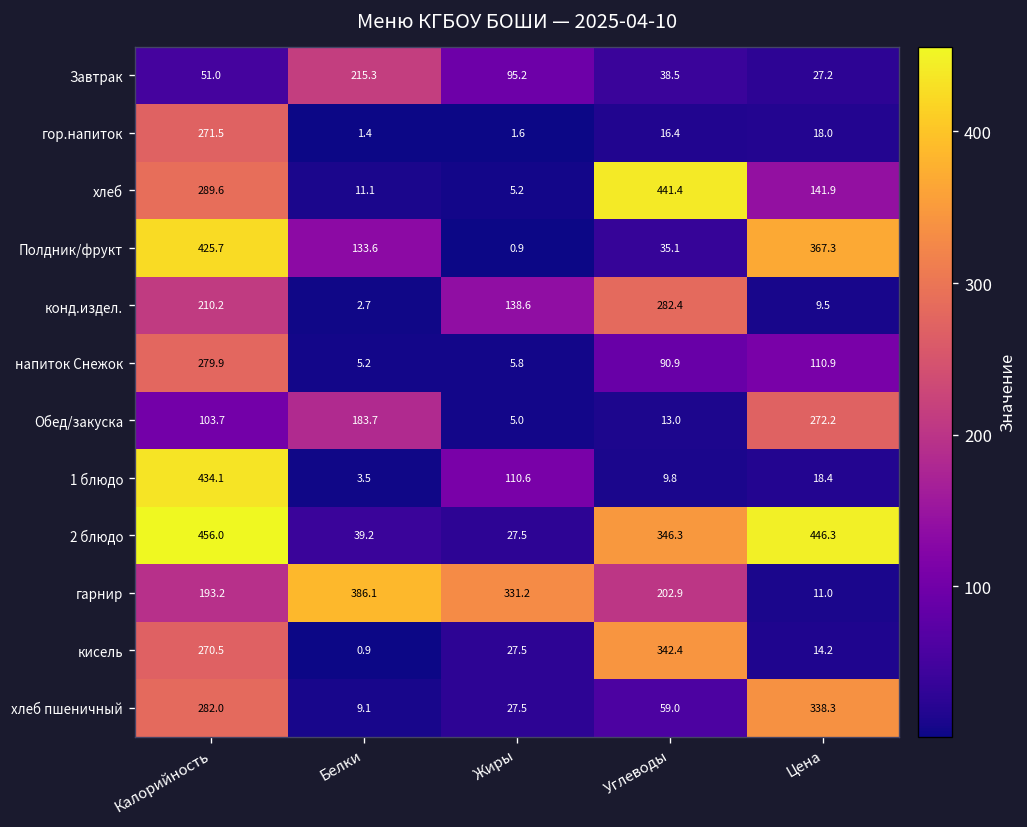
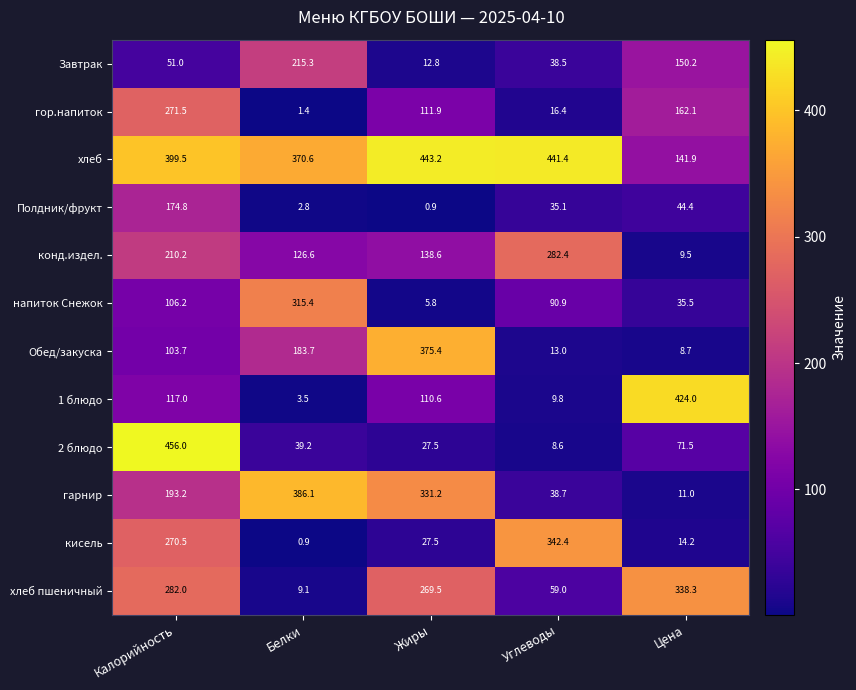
  {
    "Завтрак": {
      "Калорийность": 51.0,
      "Белки": 215.3,
-     "Жиры": 95.2,
+     "Жиры": 12.8,
      "Углеводы": 38.5,
-     "Цена": 27.2
+     "Цена": 150.2
    },
    "гор.напиток": {
      "Калорийность": 271.5,
      "Белки": 1.4,
-     "Жиры": 1.6,
+     "Жиры": 111.9,
      "Углеводы": 16.4,
-     "Цена": 18.0
+     "Цена": 162.1
    },
    "хлеб": {
-     "Калорийность": 289.6,
-     "Белки": 11.1,
-     "Жиры": 5.2,
+     "Калорийность": 399.5,
+     "Белки": 370.6,
+     "Жиры": 443.2,
      "Углеводы": 441.4,
      "Цена": 141.9
    },
    "Полдник/фрукт": {
-     "Калорийность": 425.7,
-     "Белки": 133.6,
+     "Калорийность": 174.8,
+     "Белки": 2.8,
      "Жиры": 0.9,
      "Углеводы": 35.1,
-     "Цена": 367.3
+     "Цена": 44.4
    },
    "конд.издел.": {
      "Калорийность": 210.2,
-     "Белки": 2.7,
+     "Белки": 126.6,
      "Жиры": 138.6,
      "Углеводы": 282.4,
      "Цена": 9.5
    },
    "напиток Снежок": {
-     "Калорийность": 279.9,
-     "Белки": 5.2,
+     "Калорийность": 106.2,
+     "Белки": 315.4,
      "Жиры": 5.8,
      "Углеводы": 90.9,
-     "Цена": 110.9
+     "Цена": 35.5
    },
    "Обед/закуска": {
      "Калорийность": 103.7,
      "Белки": 183.7,
-     "Жиры": 5.0,
+     "Жиры": 375.4,
      "Углеводы": 13.0,
-     "Цена": 272.2
+     "Цена": 8.7
    },
    "1 блюдо": {
-     "Калорийность": 434.1,
+     "Калорийность": 117.0,
      "Белки": 3.5,
      "Жиры": 110.6,
      "Углеводы": 9.8,
-     "Цена": 18.4
+     "Цена": 424.0
    },
    "2 блюдо": {
      "Калорийность": 456.0,
      "Белки": 39.2,
      "Жиры": 27.5,
-     "Углеводы": 346.3,
-     "Цена": 446.3
+     "Углеводы": 8.6,
+     "Цена": 71.5
    },
    "гарнир": {
      "Калорийность": 193.2,
      "Белки": 386.1,
      "Жиры": 331.2,
-     "Углеводы": 202.9,
+     "Углеводы": 38.7,
      "Цена": 11.0
    },
    "кисель": {
      "Калорийность": 270.5,
      "Белки": 0.9,
      "Жиры": 27.5,
      "Углеводы": 342.4,
      "Цена": 14.2
    },
    "хлеб пшеничный": {
      "Калорийность": 282.0,
      "Белки": 9.1,
-     "Жиры": 27.5,
+     "Жиры": 269.5,
      "Углеводы": 59.0,
      "Цена": 338.3
    }
  }
